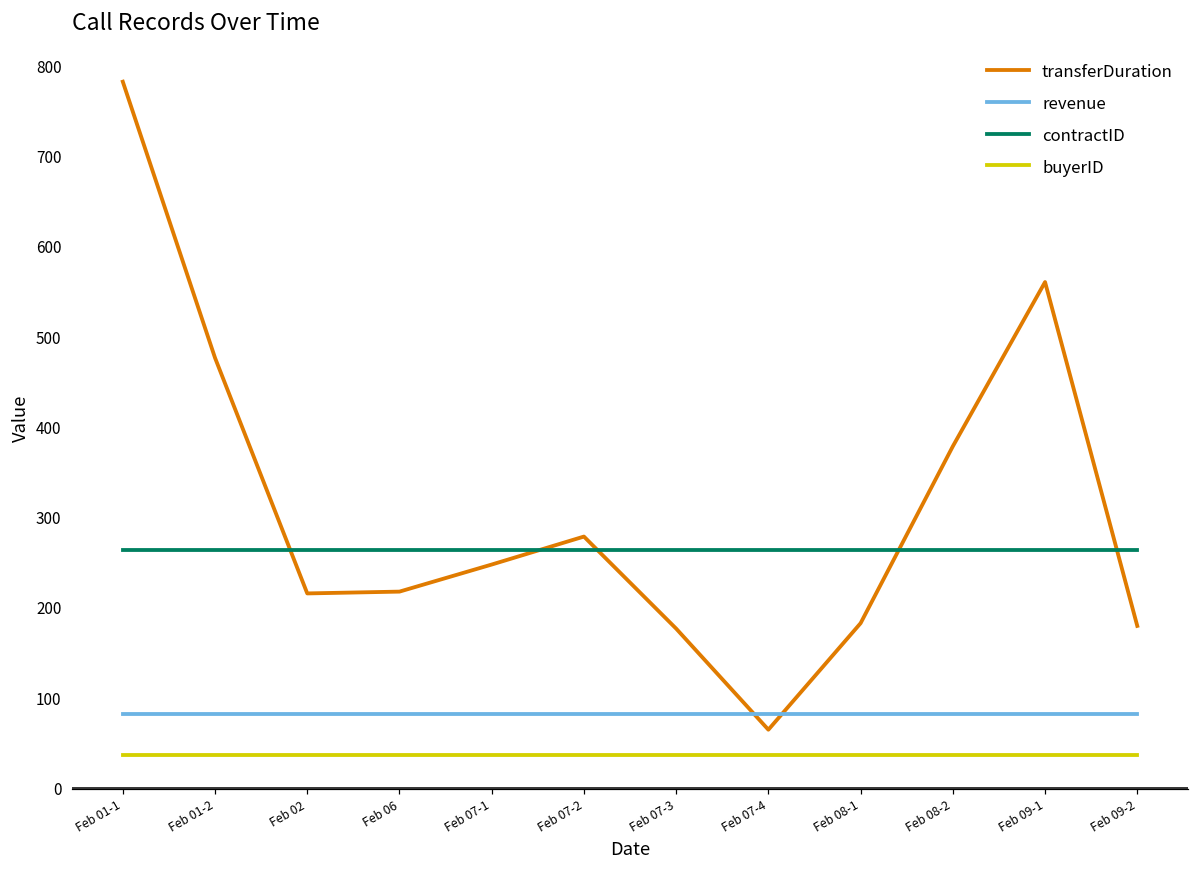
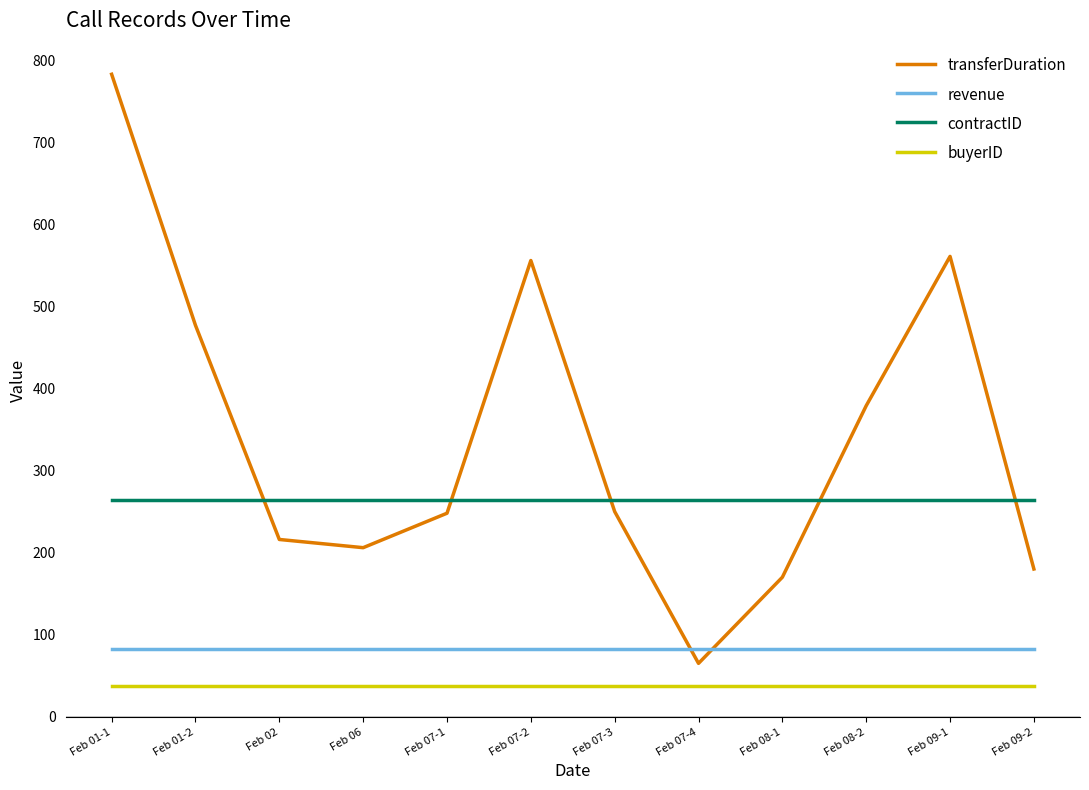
  {
    "transferDuration": {
      "Feb 01-1": 780,
      "Feb 01-2": 480,
      "Feb 02": 220,
-     "Feb 06": 220,
+     "Feb 06": 210,
      "Feb 07-1": 250,
-     "Feb 07-2": 280,
-     "Feb 07-3": 180,
+     "Feb 07-2": 560,
+     "Feb 07-3": 250,
      "Feb 07-4": 70,
-     "Feb 08-1": 180,
+     "Feb 08-1": 170,
      "Feb 08-2": 380,
      "Feb 09-1": 560,
      "Feb 09-2": 180
    },
    "revenue": {
      "Feb 01-1": 80,
      "Feb 01-2": 80,
      "Feb 02": 80,
      "Feb 06": 80,
      "Feb 07-1": 80,
      "Feb 07-2": 80,
      "Feb 07-3": 80,
      "Feb 07-4": 80,
      "Feb 08-1": 80,
      "Feb 08-2": 80,
      "Feb 09-1": 80,
      "Feb 09-2": 80
    },
    "contractID": {
      "Feb 01-1": 260,
      "Feb 01-2": 260,
      "Feb 02": 260,
      "Feb 06": 260,
      "Feb 07-1": 260,
      "Feb 07-2": 260,
      "Feb 07-3": 260,
      "Feb 07-4": 260,
      "Feb 08-1": 260,
      "Feb 08-2": 260,
      "Feb 09-1": 260,
      "Feb 09-2": 260
    },
    "buyerID": {
      "Feb 01-1": 40,
      "Feb 01-2": 40,
      "Feb 02": 40,
      "Feb 06": 40,
      "Feb 07-1": 40,
      "Feb 07-2": 40,
      "Feb 07-3": 40,
      "Feb 07-4": 40,
      "Feb 08-1": 40,
      "Feb 08-2": 40,
      "Feb 09-1": 40,
      "Feb 09-2": 40
    }
  }
